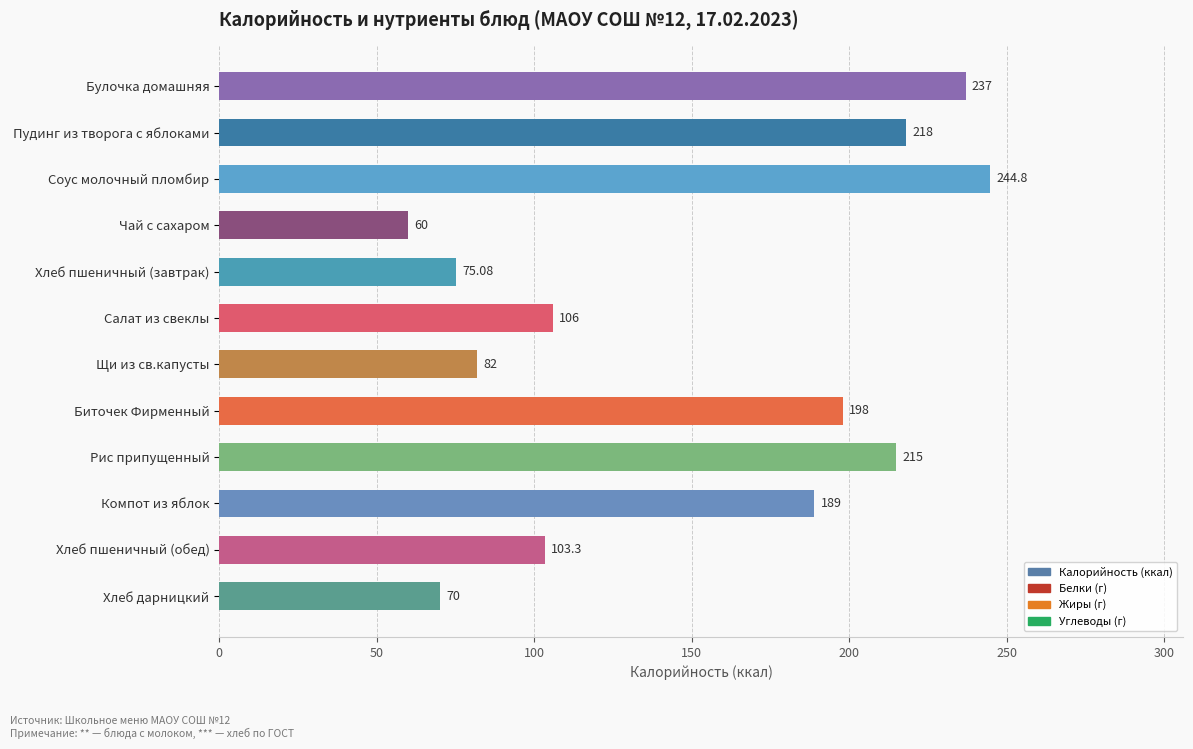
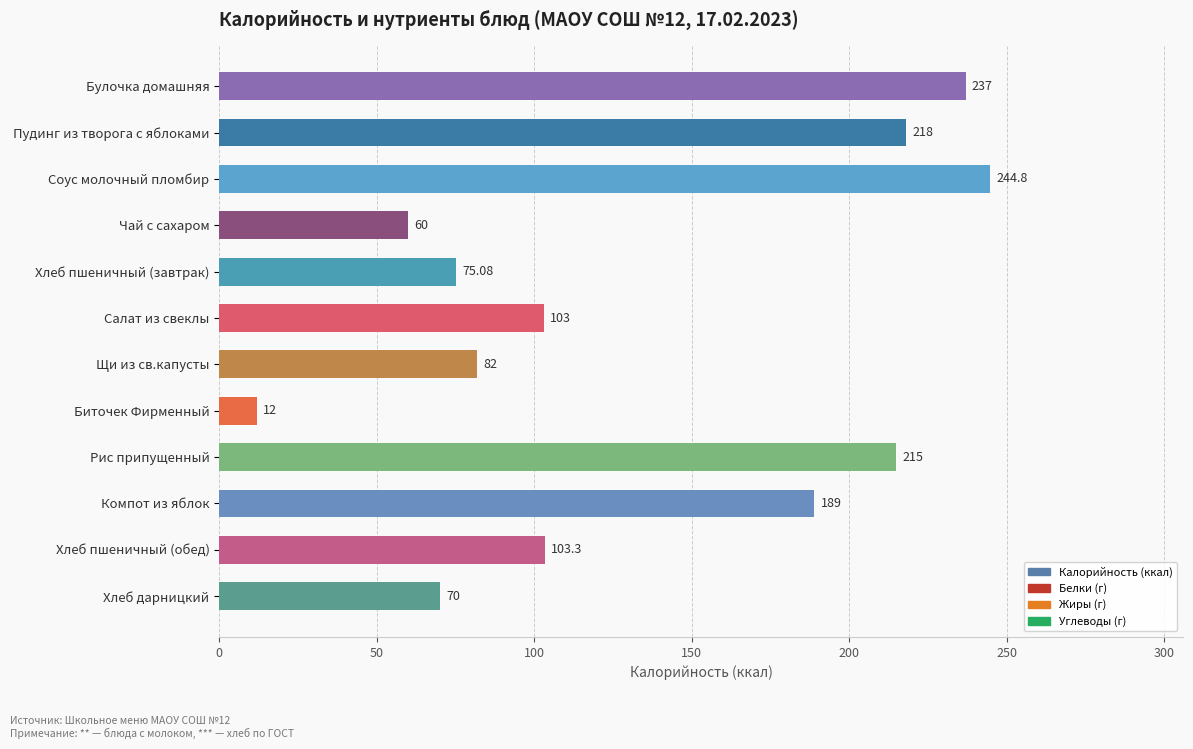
  {
    "Булочка домашняя": 237,
    "Пудинг из творога с яблоками": 218,
    "Соус молочный пломбир": 244.8,
    "Чай с сахаром": 60,
    "Хлеб пшеничный (завтрак)": 75.08,
-   "Салат из свеклы": 106,
+   "Салат из свеклы": 103,
    "Щи из св.капусты": 82,
-   "Биточек Фирменный": 198,
+   "Биточек Фирменный": 12,
    "Рис припущенный": 215,
    "Компот из яблок": 189,
    "Хлеб пшеничный (обед)": 103.3,
    "Хлеб дарницкий": 70
  }
